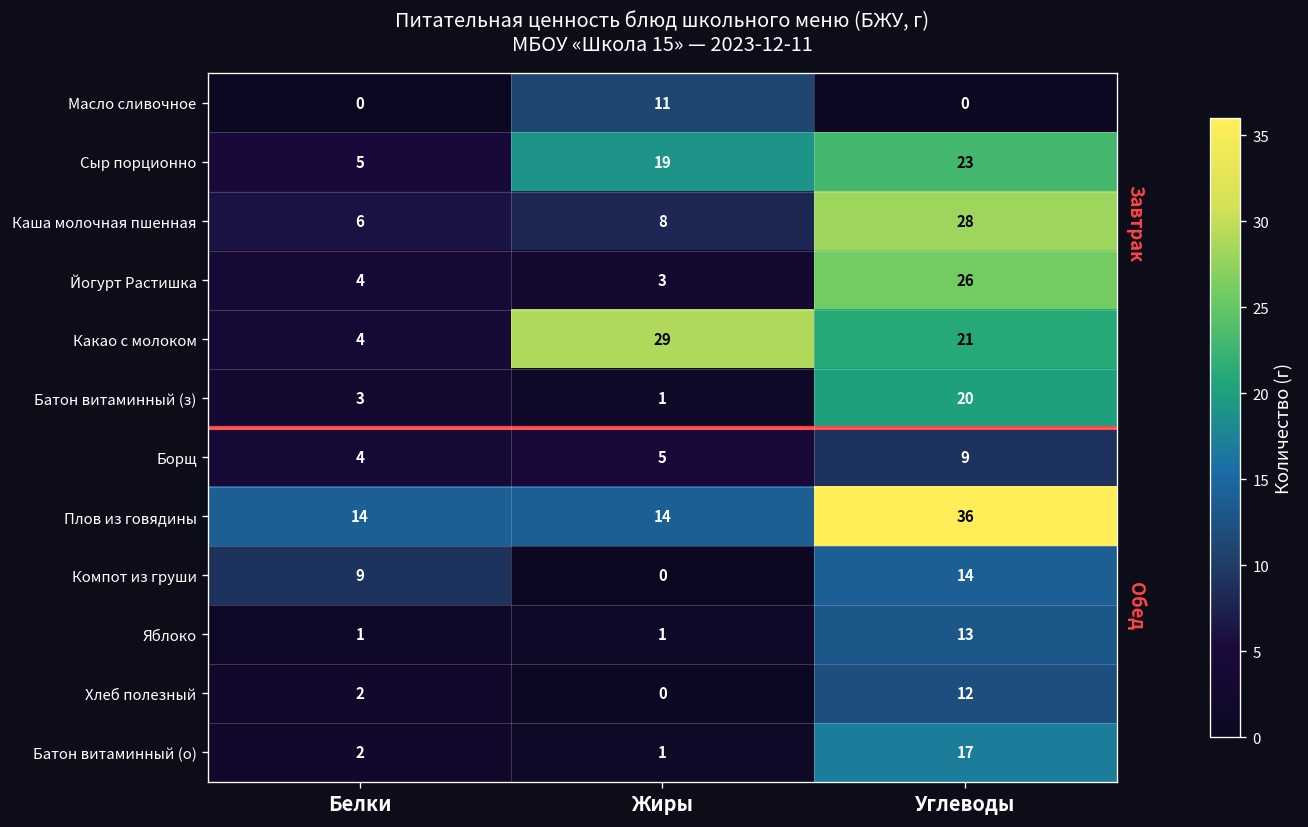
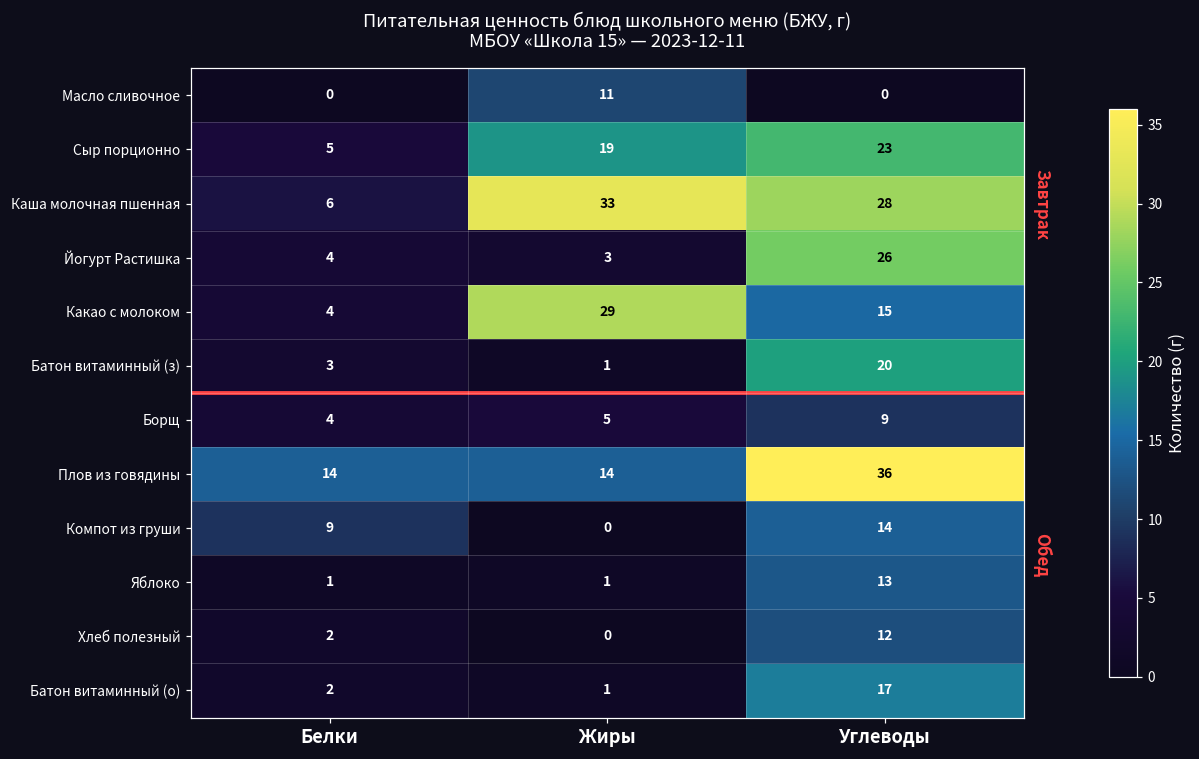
  {
    "Масло сливочное": {
      "Белки": 0,
      "Жиры": 11,
      "Углеводы": 0
    },
    "Сыр порционно": {
      "Белки": 5,
      "Жиры": 19,
      "Углеводы": 23
    },
    "Каша молочная пшенная": {
      "Белки": 6,
-     "Жиры": 8,
+     "Жиры": 33,
      "Углеводы": 28
    },
    "Йогурт Растишка": {
      "Белки": 4,
      "Жиры": 3,
      "Углеводы": 26
    },
    "Какао с молоком": {
      "Белки": 4,
      "Жиры": 29,
-     "Углеводы": 21
+     "Углеводы": 15
    },
    "Батон витаминный (з)": {
      "Белки": 3,
      "Жиры": 1,
      "Углеводы": 20
    },
    "Борщ": {
      "Белки": 4,
      "Жиры": 5,
      "Углеводы": 9
    },
    "Плов из говядины": {
      "Белки": 14,
      "Жиры": 14,
      "Углеводы": 36
    },
    "Компот из груши": {
      "Белки": 9,
      "Жиры": 0,
      "Углеводы": 14
    },
    "Яблоко": {
      "Белки": 1,
      "Жиры": 1,
      "Углеводы": 13
    },
    "Хлеб полезный": {
      "Белки": 2,
      "Жиры": 0,
      "Углеводы": 12
    },
    "Батон витаминный (о)": {
      "Белки": 2,
      "Жиры": 1,
      "Углеводы": 17
    }
  }
